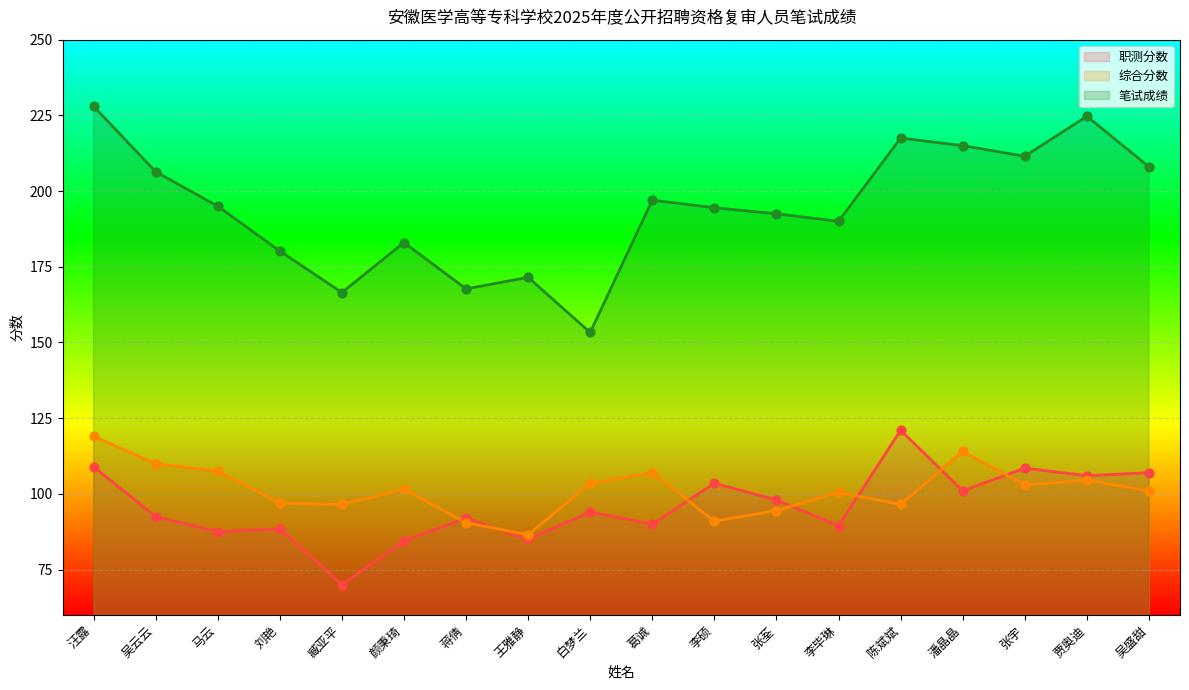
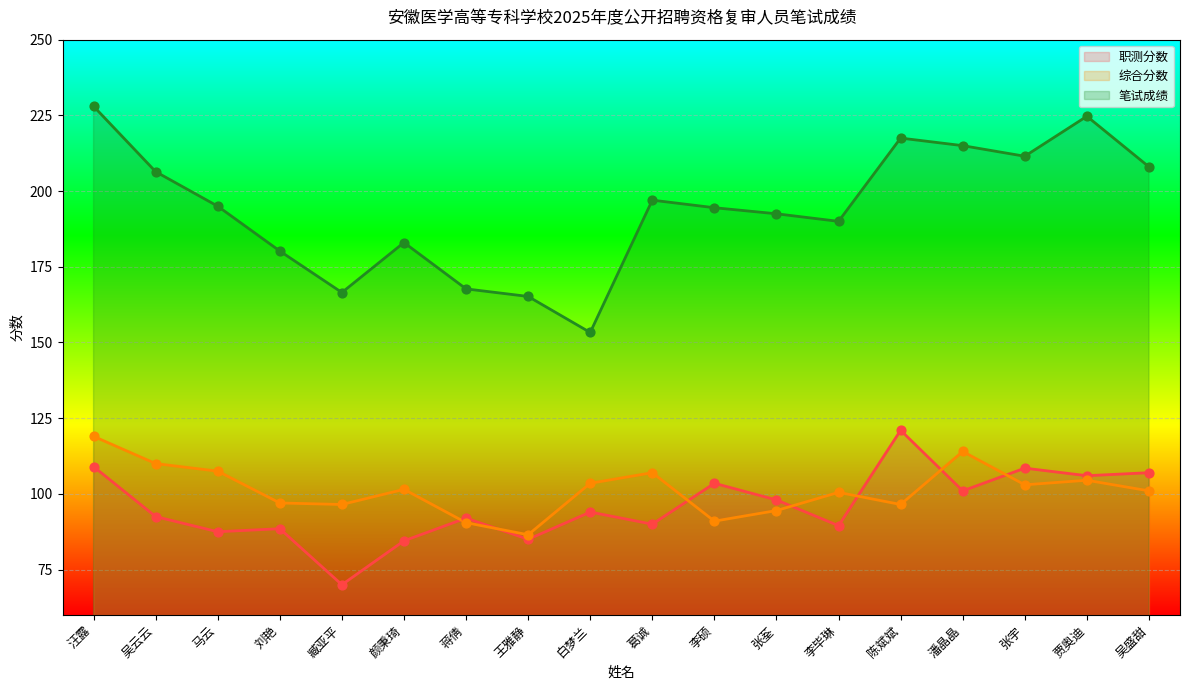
  {
    "笔试成绩": {
      "汪露": 228,
      "吴云云": 206,
      "马云": 195,
      "刘艳": 180,
      "臧亚平": 167,
      "颜秉琦": 183,
      "蒋倩": 168,
-     "王雅静": 172,
+     "王雅静": 165,
      "白梦兰": 153,
      "葛诚": 197,
      "李硕": 195,
      "张荃": 193,
      "李毕琳": 190,
      "陈斌斌": 218,
      "潘晶晶": 215,
      "张宇": 212,
      "贾奥迪": 225,
      "吴盛甜": 208
    }
  }
